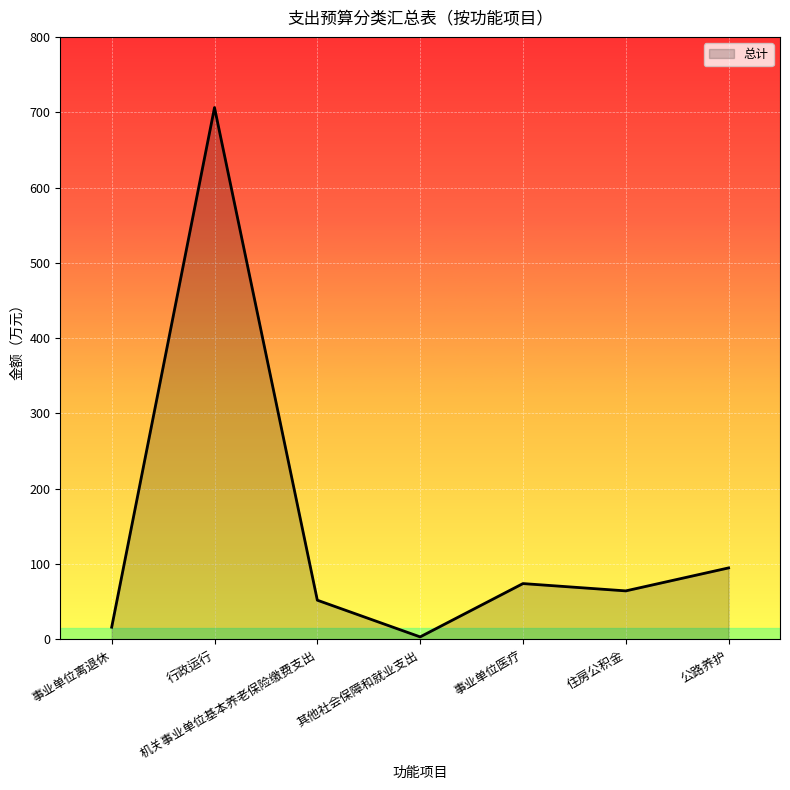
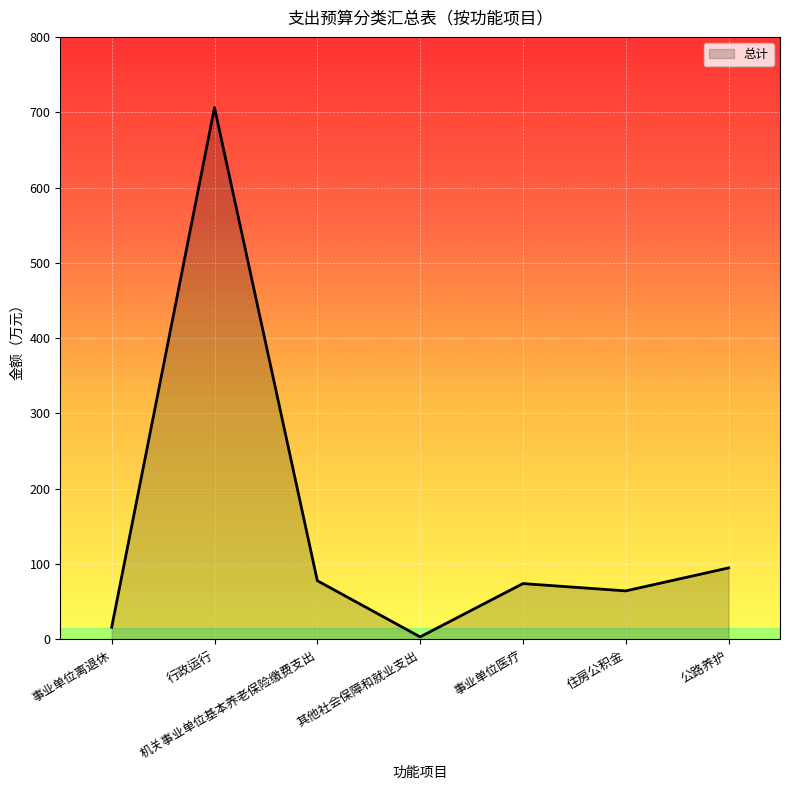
  {
    "事业单位离退休": 20,
    "行政运行": 710,
-   "机关事业单位基本养老保险缴费支出": 50,
+   "机关事业单位基本养老保险缴费支出": 80,
    "其他社会保障和就业支出": 0,
    "事业单位医疗": 70,
    "住房公积金": 60,
    "公路养护": 100
  }
